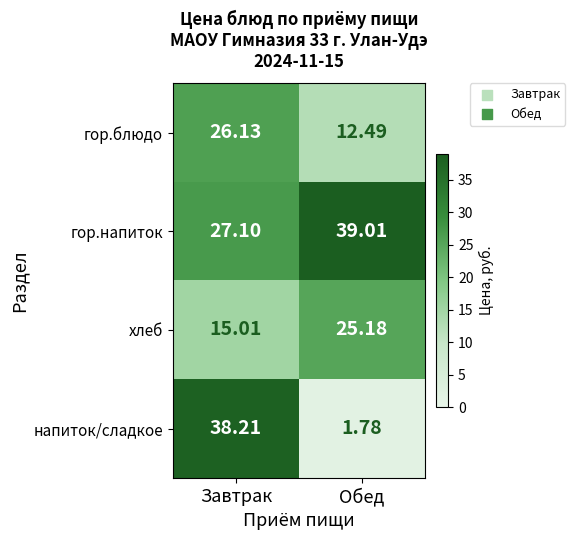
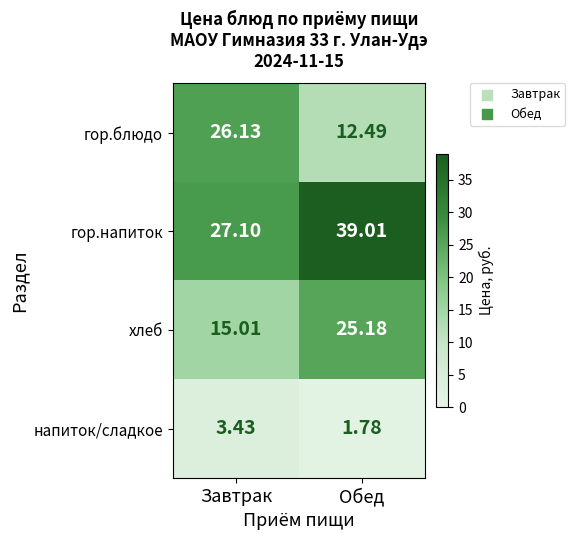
  {
    "гор.блюдо": {
      "Завтрак": 26.13,
      "Обед": 12.49
    },
    "гор.напиток": {
      "Завтрак": 27.10,
      "Обед": 39.01
    },
    "хлеб": {
      "Завтрак": 15.01,
      "Обед": 25.18
    },
    "напиток/сладкое": {
-     "Завтрак": 38.21,
+     "Завтрак": 3.43,
      "Обед": 1.78
    }
  }
